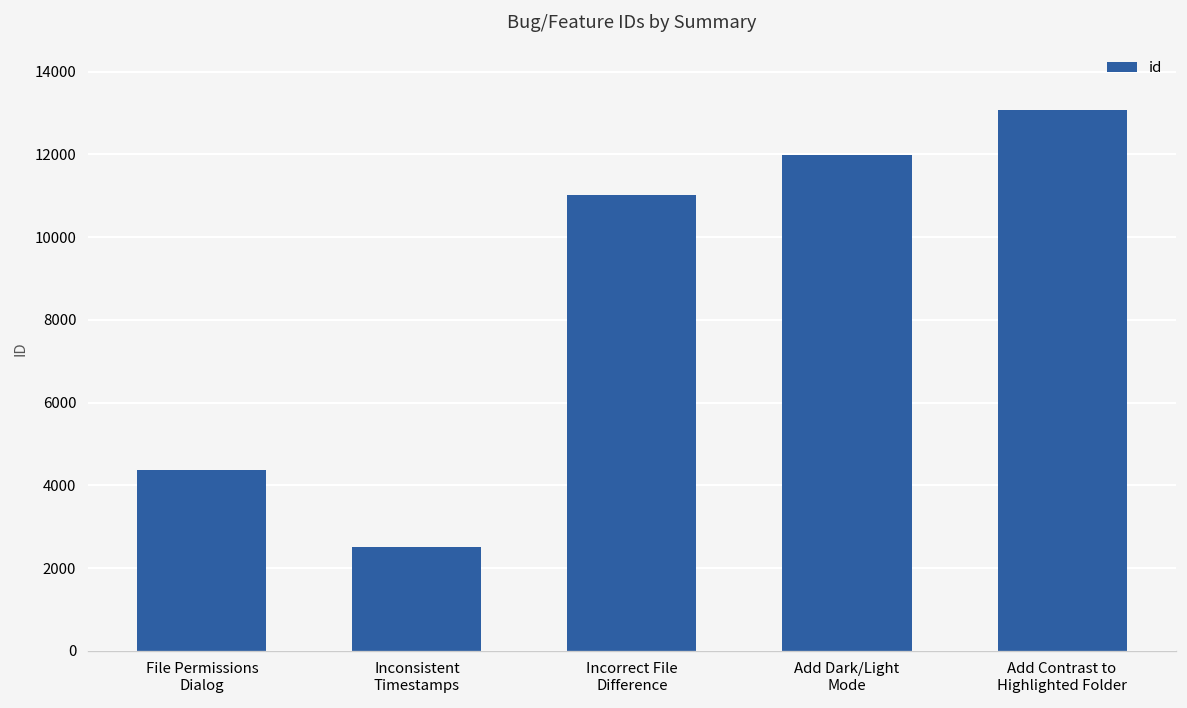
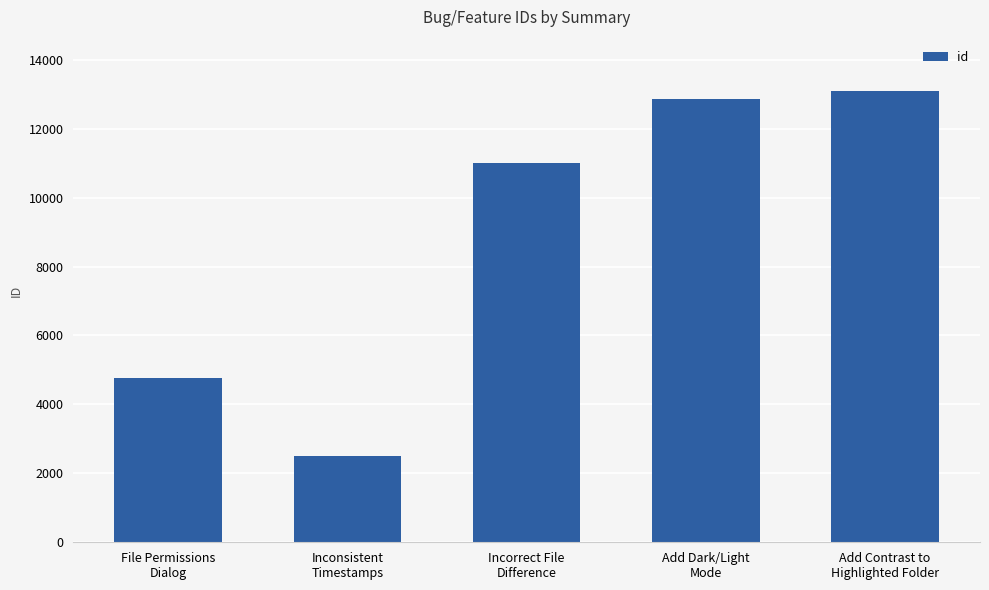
  {
-   "File Permissions Dialog": 4400,
+   "File Permissions Dialog": 4800,
    "Inconsistent Timestamps": 2500,
    "Incorrect File Difference": 11000,
-   "Add Dark/Light Mode": 12000,
+   "Add Dark/Light Mode": 12900,
    "Add Contrast to Highlighted Folder": 13100
  }
